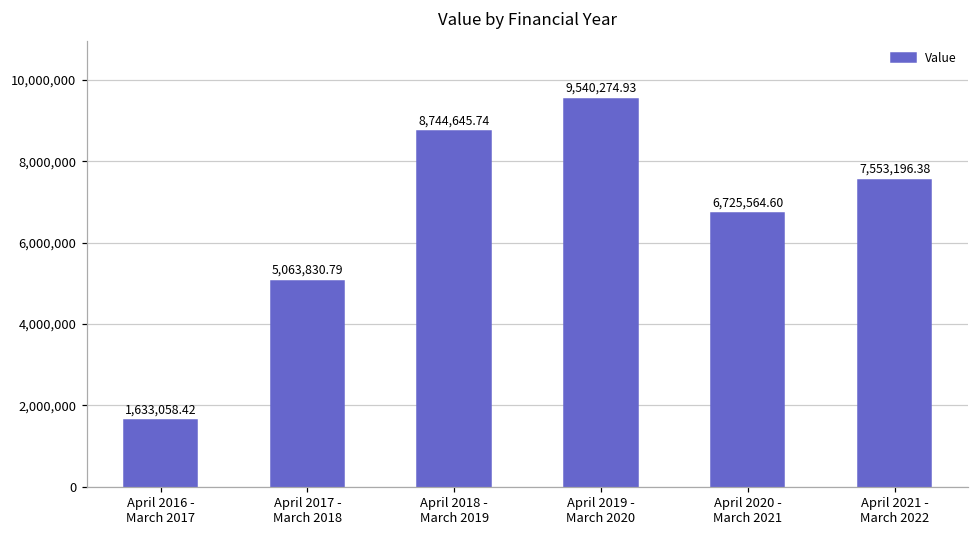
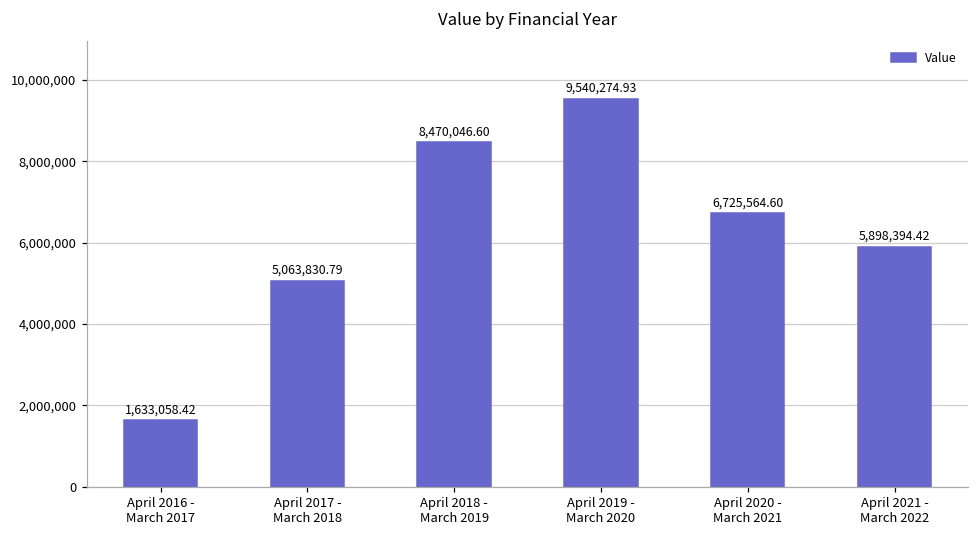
  {
    "April 2016 - March 2017": "1,633,058.42",
    "April 2017 - March 2018": "5,063,830.79",
-   "April 2018 - March 2019": "8,744,645.74",
+   "April 2018 - March 2019": "8,470,046.60",
    "April 2019 - March 2020": "9,540,274.93",
    "April 2020 - March 2021": "6,725,564.60",
-   "April 2021 - March 2022": "7,553,196.38"
+   "April 2021 - March 2022": "5,898,394.42"
  }
